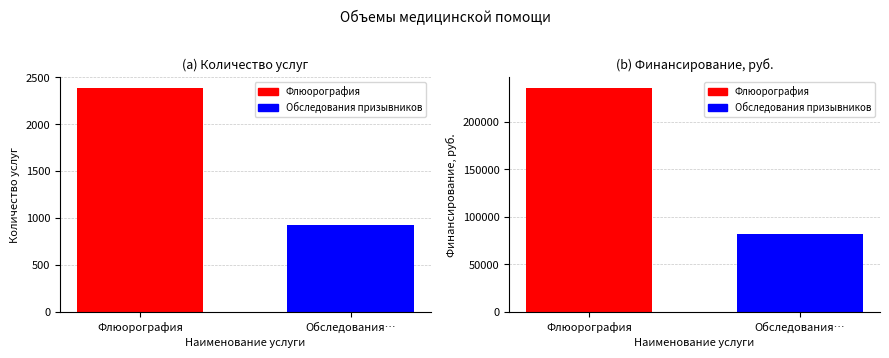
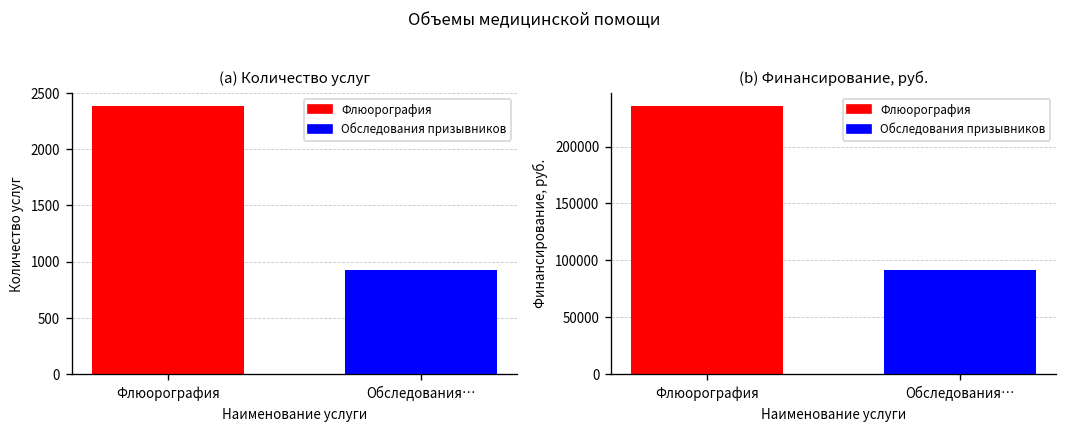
  {
    "(a) Количество услуг": {
      "Флюорография": 2400,
      "Обследования…": 900
    },
    "(b) Финансирование, руб.": {
      "Флюорография": 240000,
-     "Обследования…": 80000
+     "Обследования…": 90000
    }
  }
